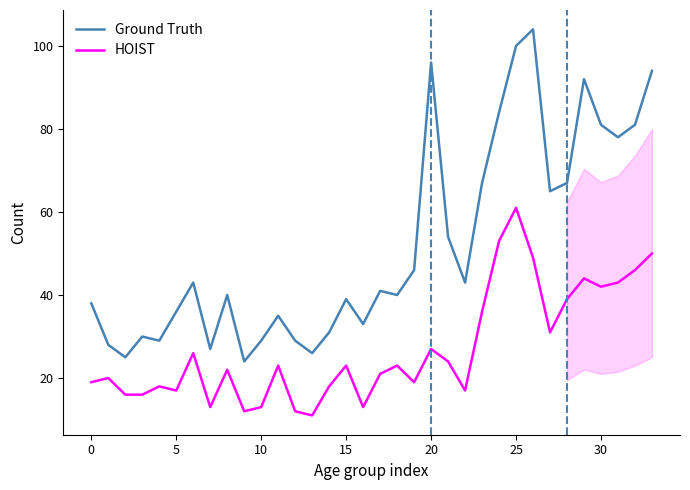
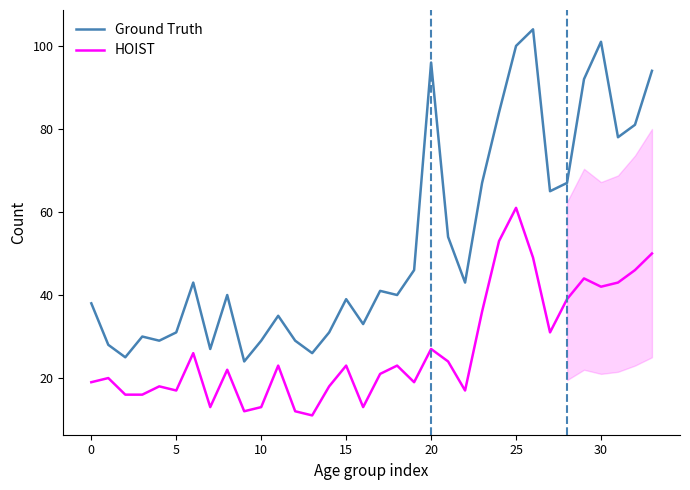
  {
    "Ground Truth": {
      "0": 38,
-     "5": 36,
+     "5": 31,
      "10": 29,
      "15": 39,
      "20": 96,
      "25": 100,
-     "30": 81
+     "30": 101
    }
  }
